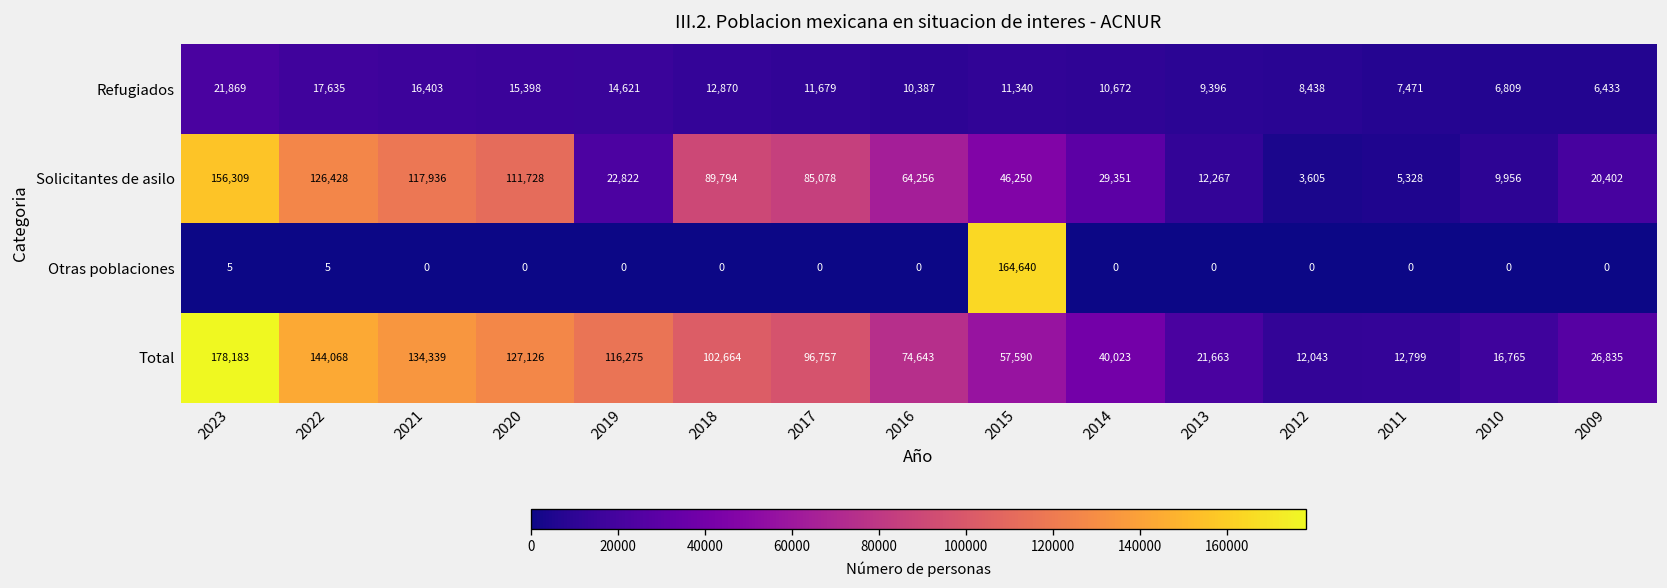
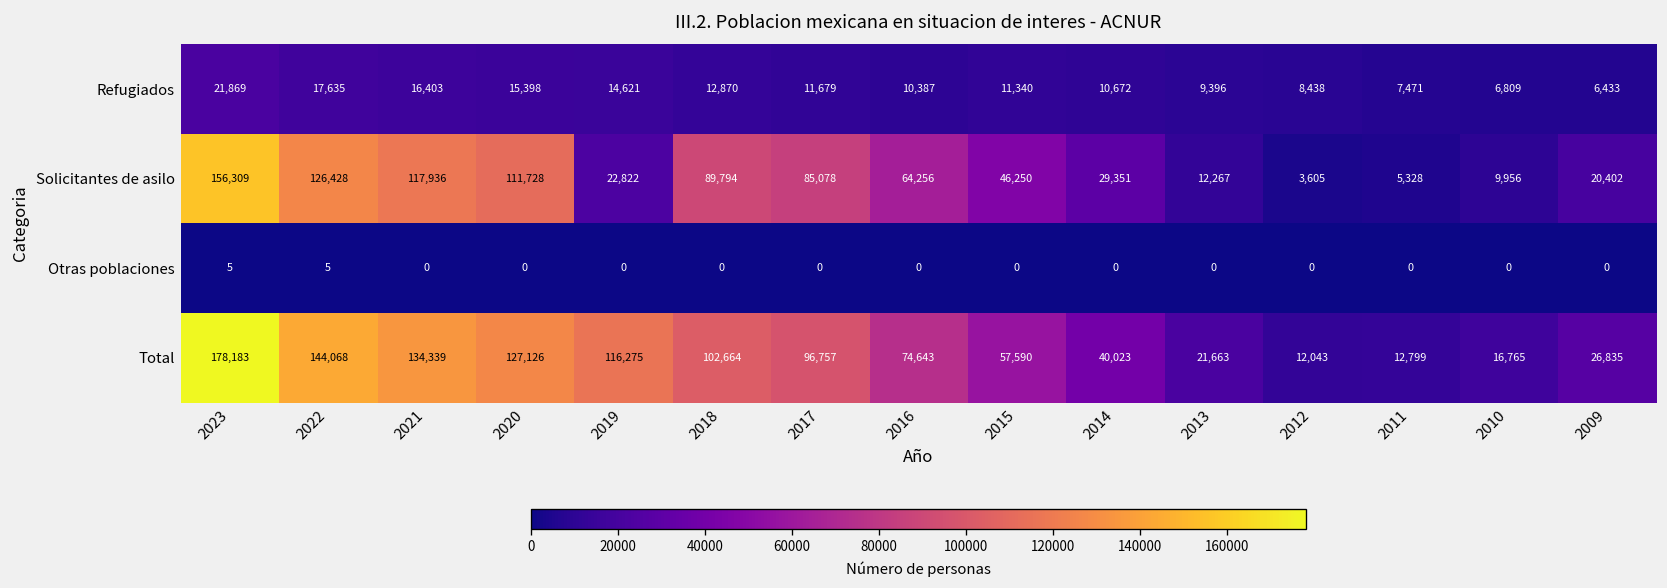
  {
    "Refugiados": {
      "2023": "21,869",
      "2022": "17,635",
      "2021": "16,403",
      "2020": "15,398",
      "2019": "14,621",
      "2018": "12,870",
      "2017": "11,679",
      "2016": "10,387",
      "2015": "11,340",
      "2014": "10,672",
      "2013": "9,396",
      "2012": "8,438",
      "2011": "7,471",
      "2010": "6,809",
      "2009": "6,433"
    },
    "Solicitantes de asilo": {
      "2023": "156,309",
      "2022": "126,428",
      "2021": "117,936",
      "2020": "111,728",
      "2019": "22,822",
      "2018": "89,794",
      "2017": "85,078",
      "2016": "64,256",
      "2015": "46,250",
      "2014": "29,351",
      "2013": "12,267",
      "2012": "3,605",
      "2011": "5,328",
      "2010": "9,956",
      "2009": "20,402"
    },
    "Otras poblaciones": {
      "2023": "5",
      "2022": "5",
      "2021": "0",
      "2020": "0",
      "2019": "0",
      "2018": "0",
      "2017": "0",
      "2016": "0",
-     "2015": "164,640",
+     "2015": "0",
      "2014": "0",
      "2013": "0",
      "2012": "0",
      "2011": "0",
      "2010": "0",
      "2009": "0"
    },
    "Total": {
      "2023": "178,183",
      "2022": "144,068",
      "2021": "134,339",
      "2020": "127,126",
      "2019": "116,275",
      "2018": "102,664",
      "2017": "96,757",
      "2016": "74,643",
      "2015": "57,590",
      "2014": "40,023",
      "2013": "21,663",
      "2012": "12,043",
      "2011": "12,799",
      "2010": "16,765",
      "2009": "26,835"
    }
  }
